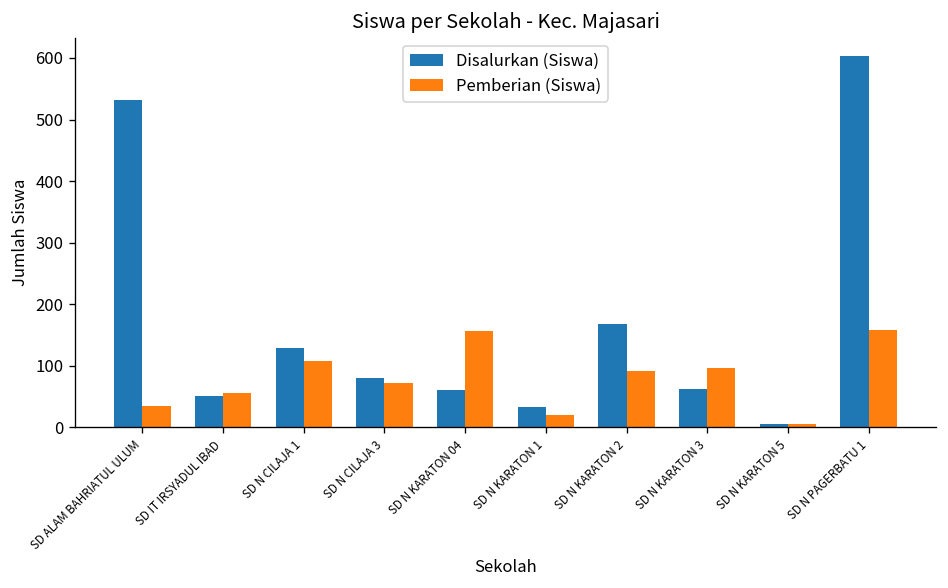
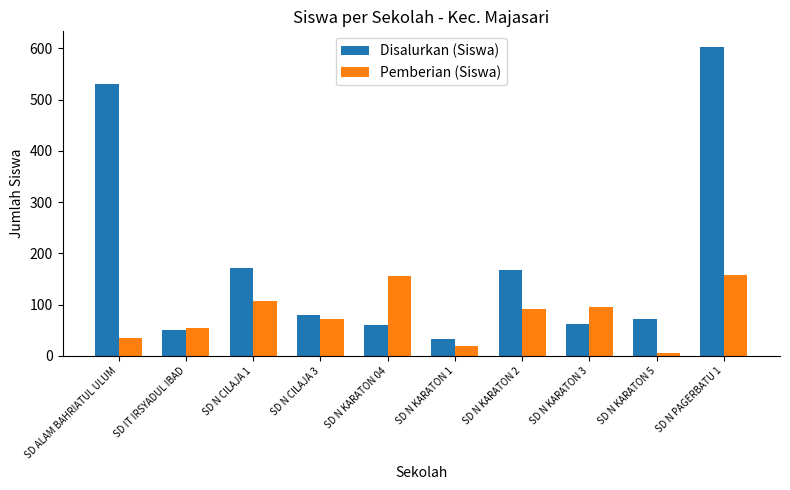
  {
    "Disalurkan (Siswa)": {
      "SD ALAM BAHRIATUL ULUM": 530,
      "SD IT IRSYADUL IBAD": 50,
-     "SD N CILAJA 1": 130,
+     "SD N CILAJA 1": 170,
      "SD N CILAJA 3": 80,
      "SD N KARATON 04": 60,
      "SD N KARATON 1": 30,
      "SD N KARATON 2": 170,
      "SD N KARATON 3": 60,
-     "SD N KARATON 5": 10,
+     "SD N KARATON 5": 70,
      "SD N PAGERBATU 1": 600
    },
    "Pemberian (Siswa)": {
      "SD ALAM BAHRIATUL ULUM": 30,
      "SD IT IRSYADUL IBAD": 60,
      "SD N CILAJA 1": 110,
      "SD N CILAJA 3": 70,
      "SD N KARATON 04": 160,
      "SD N KARATON 1": 20,
      "SD N KARATON 2": 90,
      "SD N KARATON 3": 100,
      "SD N KARATON 5": 10,
      "SD N PAGERBATU 1": 160
    }
  }
